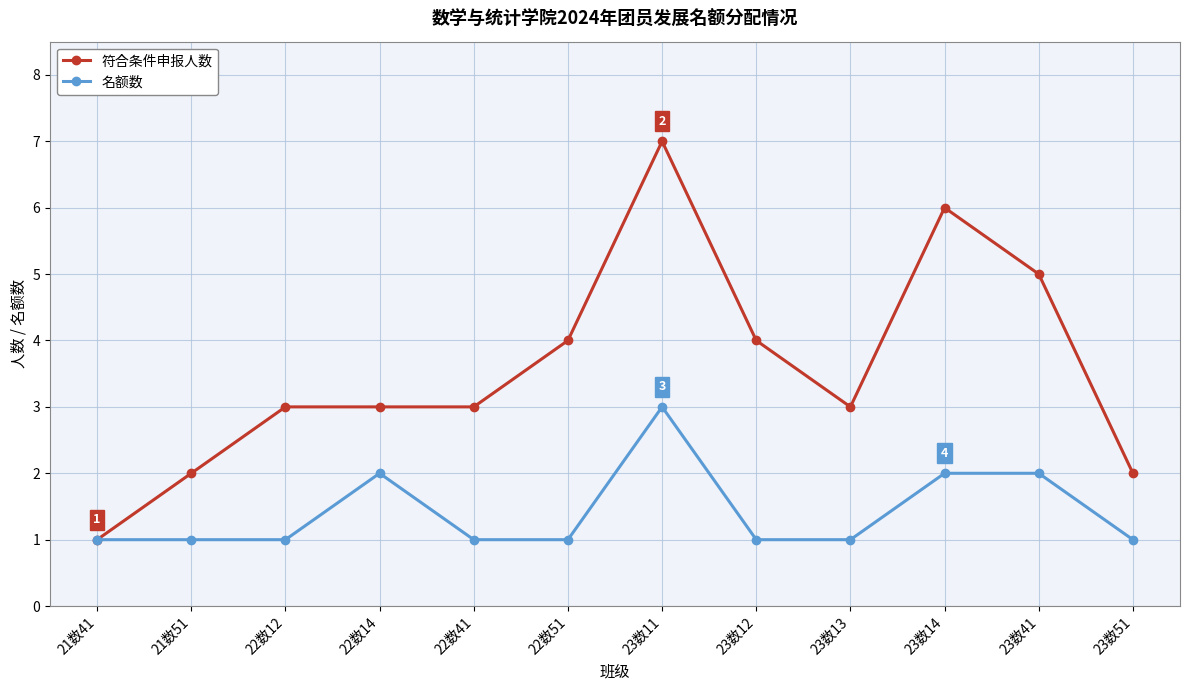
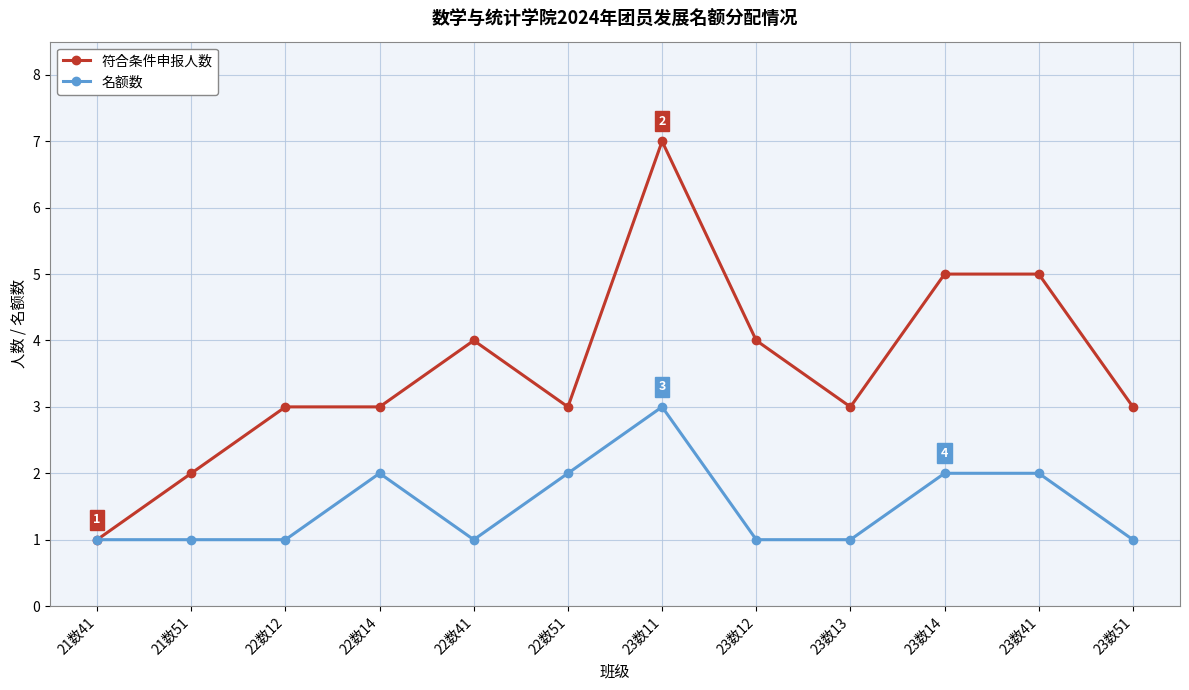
  {
    "符合条件申报人数": {
      "21数51": 2,
      "22数12": 3,
      "22数14": 3,
-     "22数41": 3,
-     "22数51": 4,
+     "22数41": 4,
+     "22数51": 3,
      "23数12": 4,
      "23数13": 3,
-     "23数14": 6,
+     "23数14": 5,
      "23数41": 5,
-     "23数51": 2
+     "23数51": 3
    },
    "名额数": {
      "21数51": 1,
      "22数12": 1,
      "22数14": 2,
      "22数41": 1,
-     "22数51": 1,
+     "22数51": 2,
      "23数12": 1,
      "23数13": 1,
      "23数41": 2,
      "23数51": 1
    }
  }
